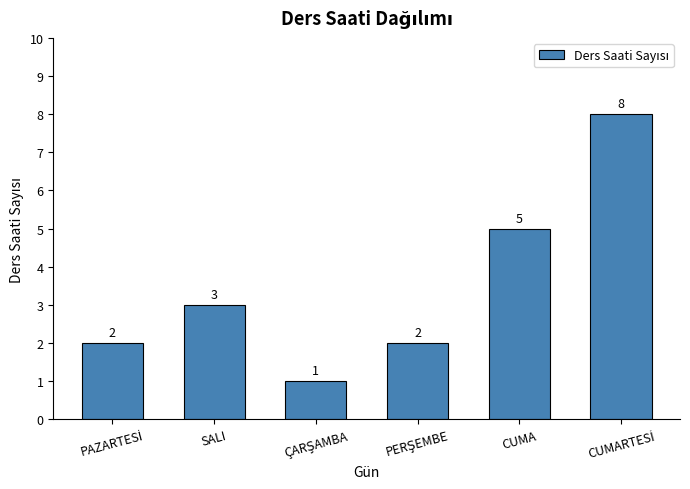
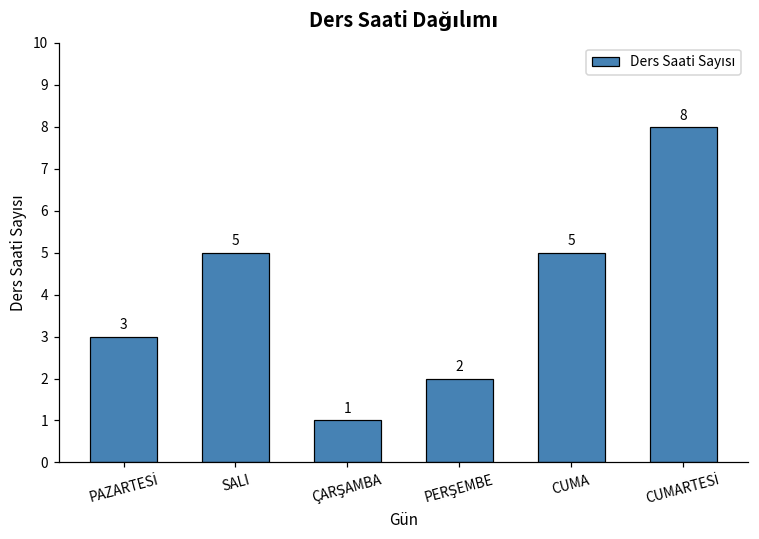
  {
-   "PAZARTESİ": 2,
-   "SALI": 3,
+   "PAZARTESİ": 3,
+   "SALI": 5,
    "ÇARŞAMBA": 1,
    "PERŞEMBE": 2,
    "CUMA": 5,
    "CUMARTESİ": 8
  }
